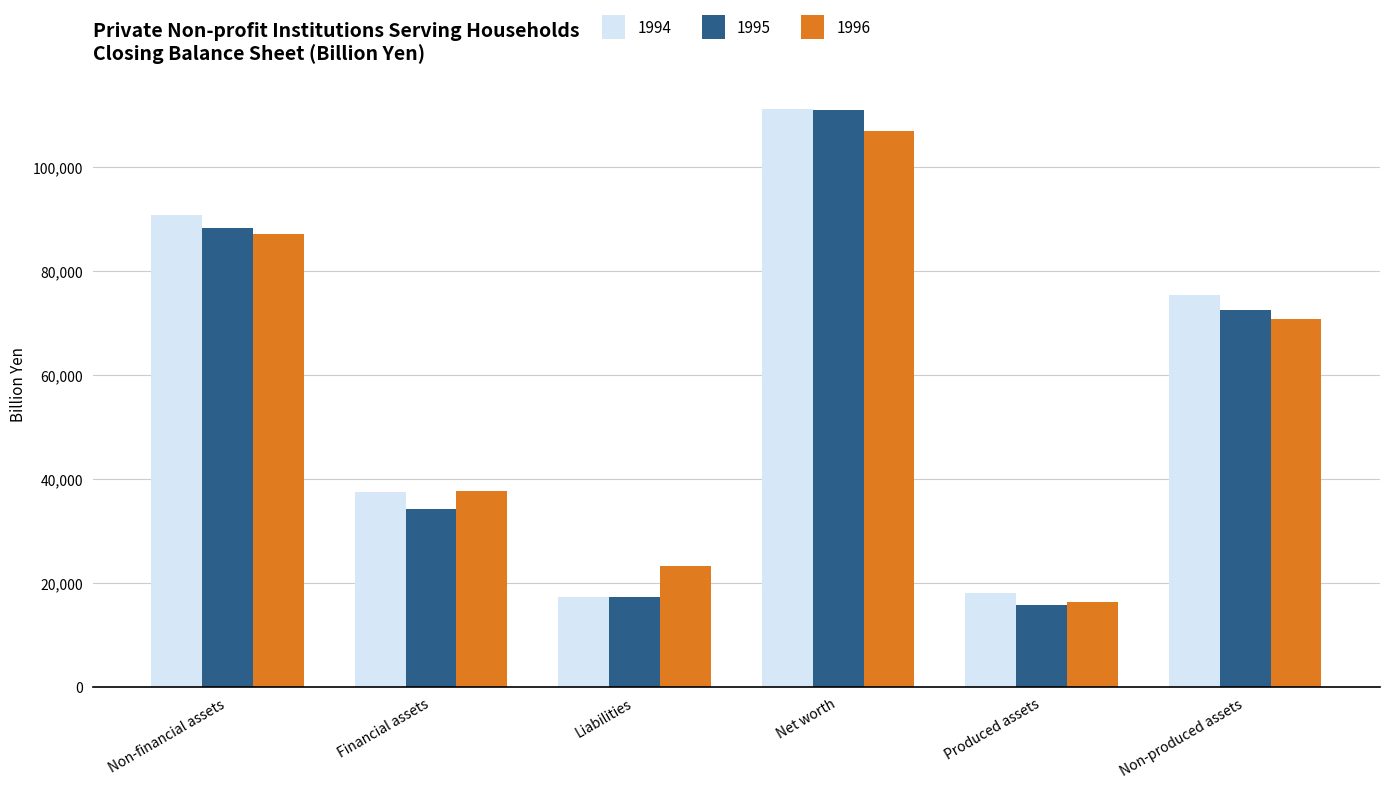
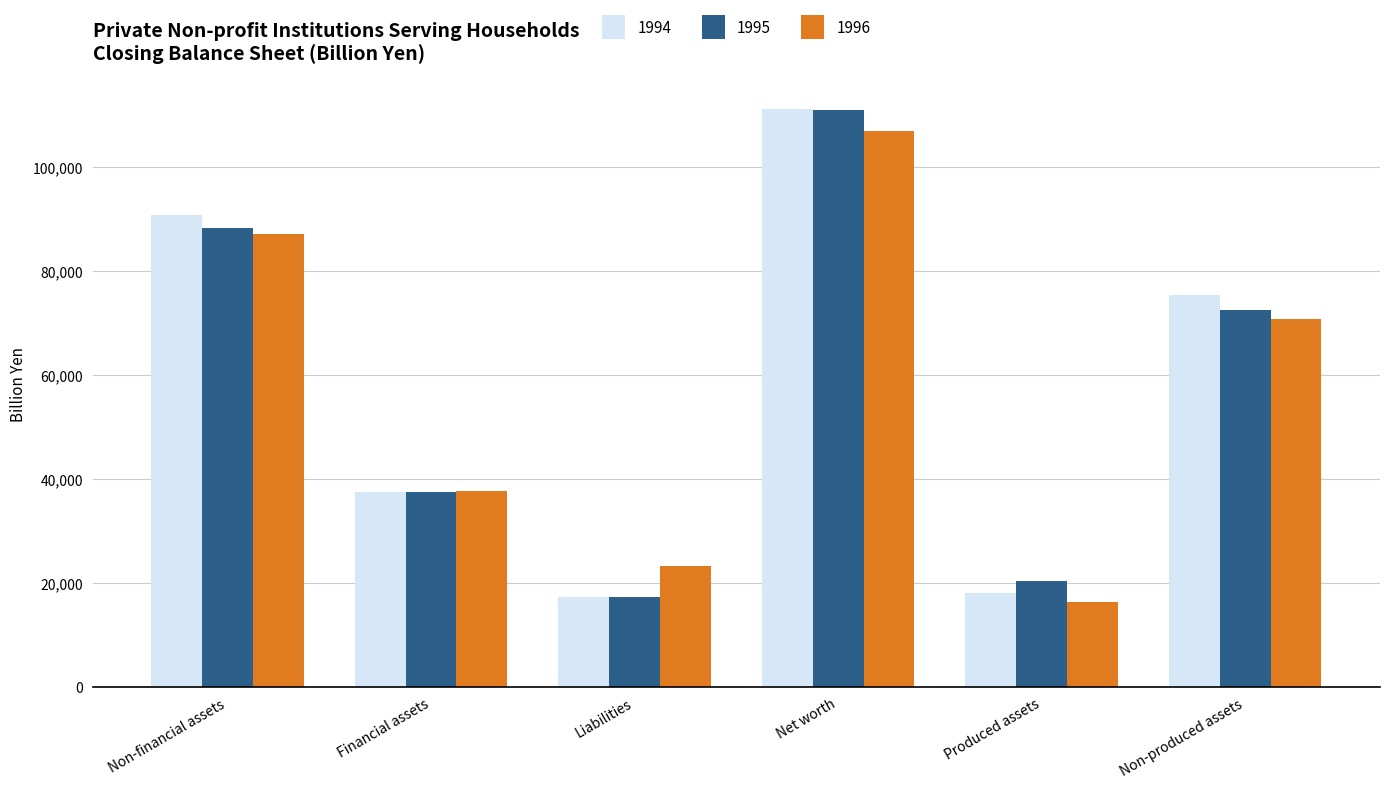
  {
    "1994": {
      "Non-financial assets": "91,000",
      "Financial assets": "38,000",
      "Liabilities": "17,000",
      "Net worth": "111,000",
      "Produced assets": "18,000",
      "Non-produced assets": "75,000"
    },
    "1995": {
      "Non-financial assets": "88,000",
-     "Financial assets": "34,000",
+     "Financial assets": "38,000",
      "Liabilities": "17,000",
      "Net worth": "111,000",
-     "Produced assets": "16,000",
+     "Produced assets": "20,000",
      "Non-produced assets": "73,000"
    },
    "1996": {
      "Non-financial assets": "87,000",
      "Financial assets": "38,000",
      "Liabilities": "23,000",
      "Net worth": "107,000",
      "Produced assets": "16,000",
      "Non-produced assets": "71,000"
    }
  }
